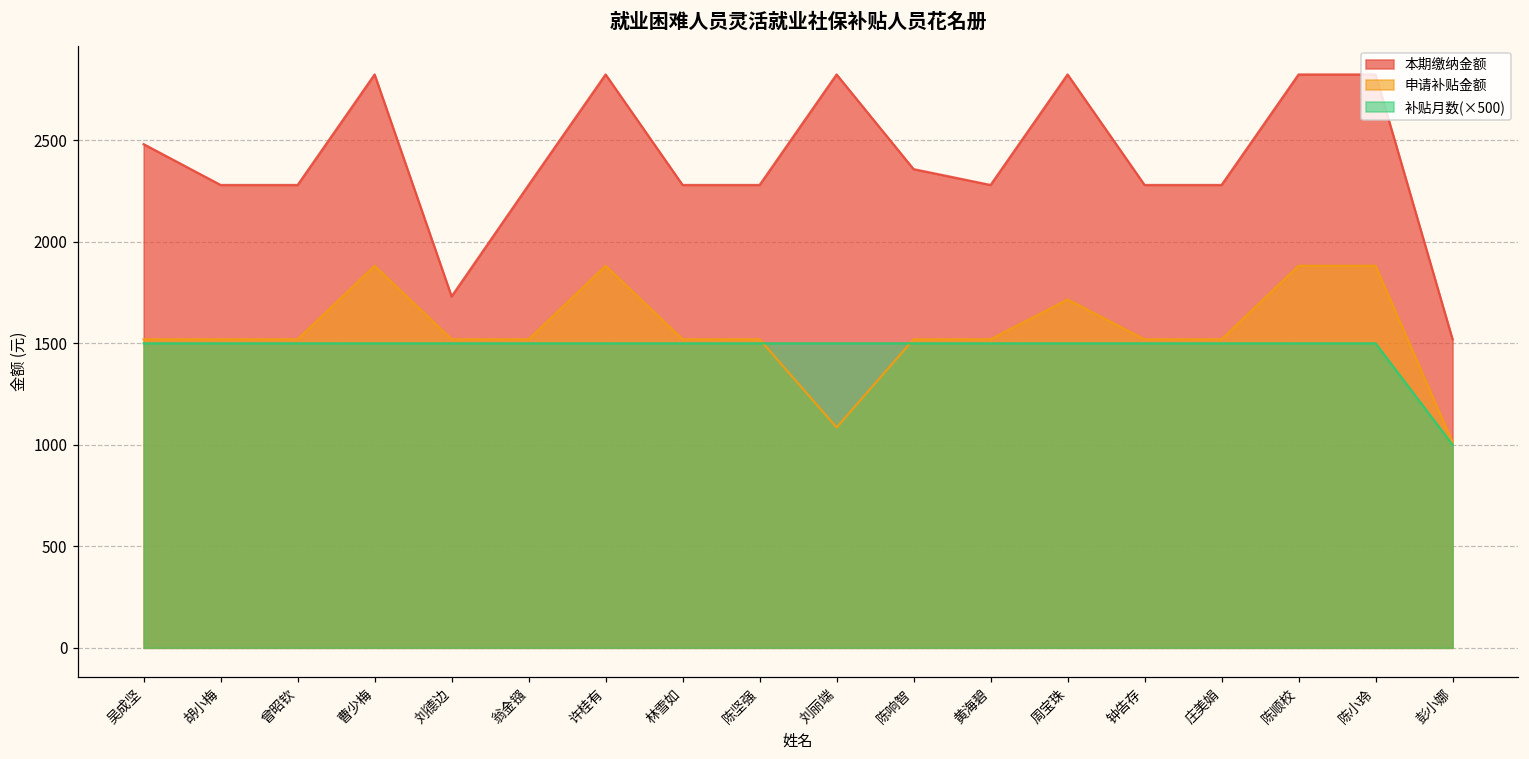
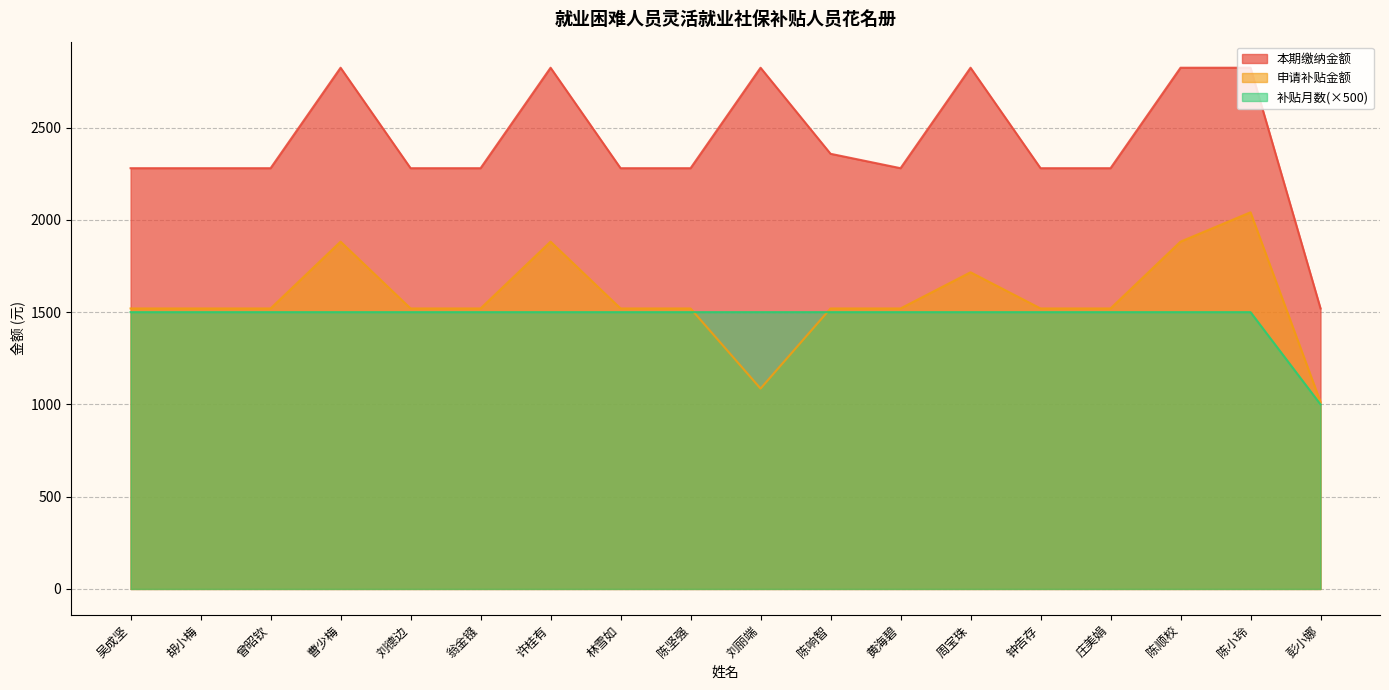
  {
    "本期缴纳金额": {
-     "吴成坚": 2480,
+     "吴成坚": 2280,
      "胡小梅": 2280,
      "曾昭钦": 2280,
      "曹少梅": 2820,
-     "刘德边": 1730,
+     "刘德边": 2280,
      "翁金镪": 2280,
      "许桂有": 2820,
      "林雪如": 2280,
      "陈坚强": 2280,
      "刘丽端": 2820,
      "陈响智": 2360,
      "黄海碧": 2280,
      "周宝珠": 2820,
      "钟告存": 2280,
      "庄美娟": 2280,
      "陈顺校": 2820,
      "彭小娜": 1520
    },
    "申请补贴金额": {
      "吴成坚": 1520,
      "胡小梅": 1520,
      "曾昭钦": 1520,
      "曹少梅": 1880,
      "刘德边": 1520,
      "翁金镪": 1520,
      "许桂有": 1880,
      "林雪如": 1520,
      "陈坚强": 1520,
      "刘丽端": 1090,
      "陈响智": 1520,
      "黄海碧": 1520,
      "周宝珠": 1720,
      "钟告存": 1520,
      "庄美娟": 1520,
      "陈顺校": 1880,
-     "陈小玲": 1880
+     "陈小玲": 2040
    },
    "补贴月数(×500)": {
      "吴成坚": 1500,
      "胡小梅": 1500,
      "曾昭钦": 1500,
      "曹少梅": 1500,
      "刘德边": 1500,
      "翁金镪": 1500,
      "许桂有": 1500,
      "林雪如": 1500,
      "陈坚强": 1500,
      "刘丽端": 1500,
      "陈响智": 1500,
      "黄海碧": 1500,
      "周宝珠": 1500,
      "钟告存": 1500,
      "庄美娟": 1500,
      "陈顺校": 1500,
      "陈小玲": 1500
    }
  }
